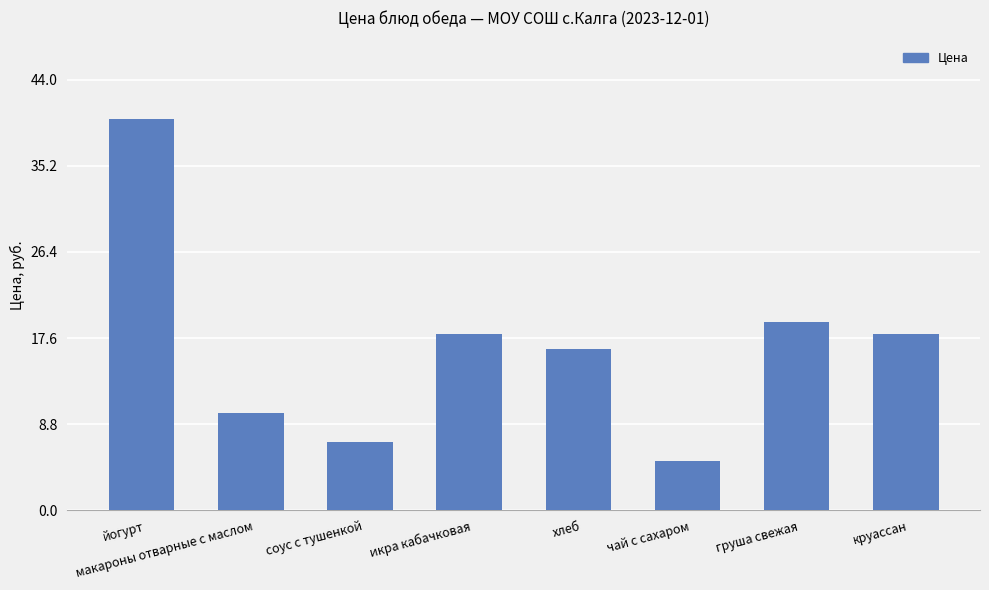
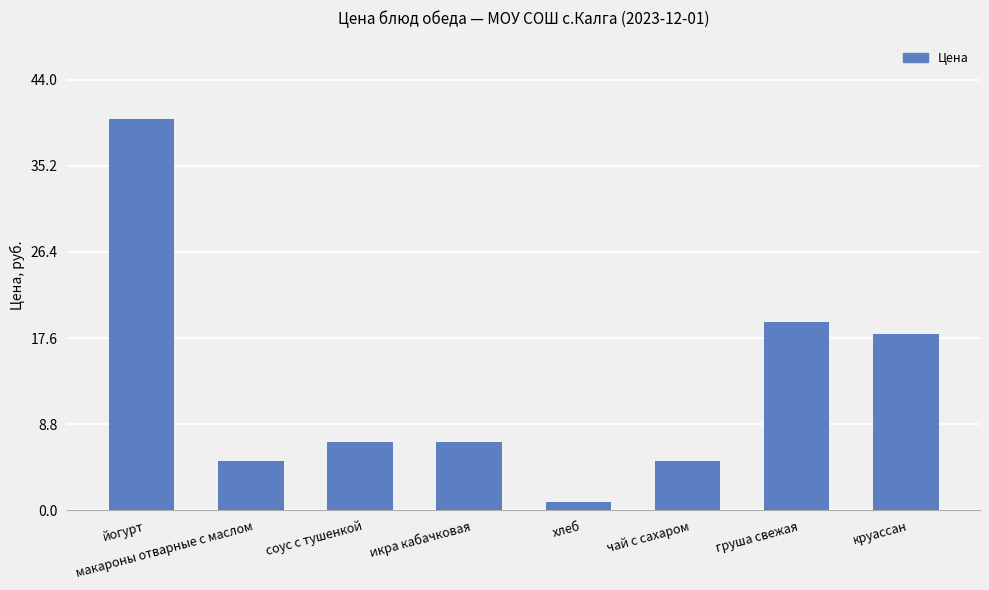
  {
    "йогурт": 40,
-   "макароны отварные с маслом": 10,
+   "макароны отварные с маслом": 5,
    "соус с тушенкой": 7,
-   "икра кабачковая": 18,
-   "хлеб": 17,
+   "икра кабачковая": 7,
+   "хлеб": 1,
    "чай с сахаром": 5,
    "груша свежая": 19,
    "круассан": 18
  }
